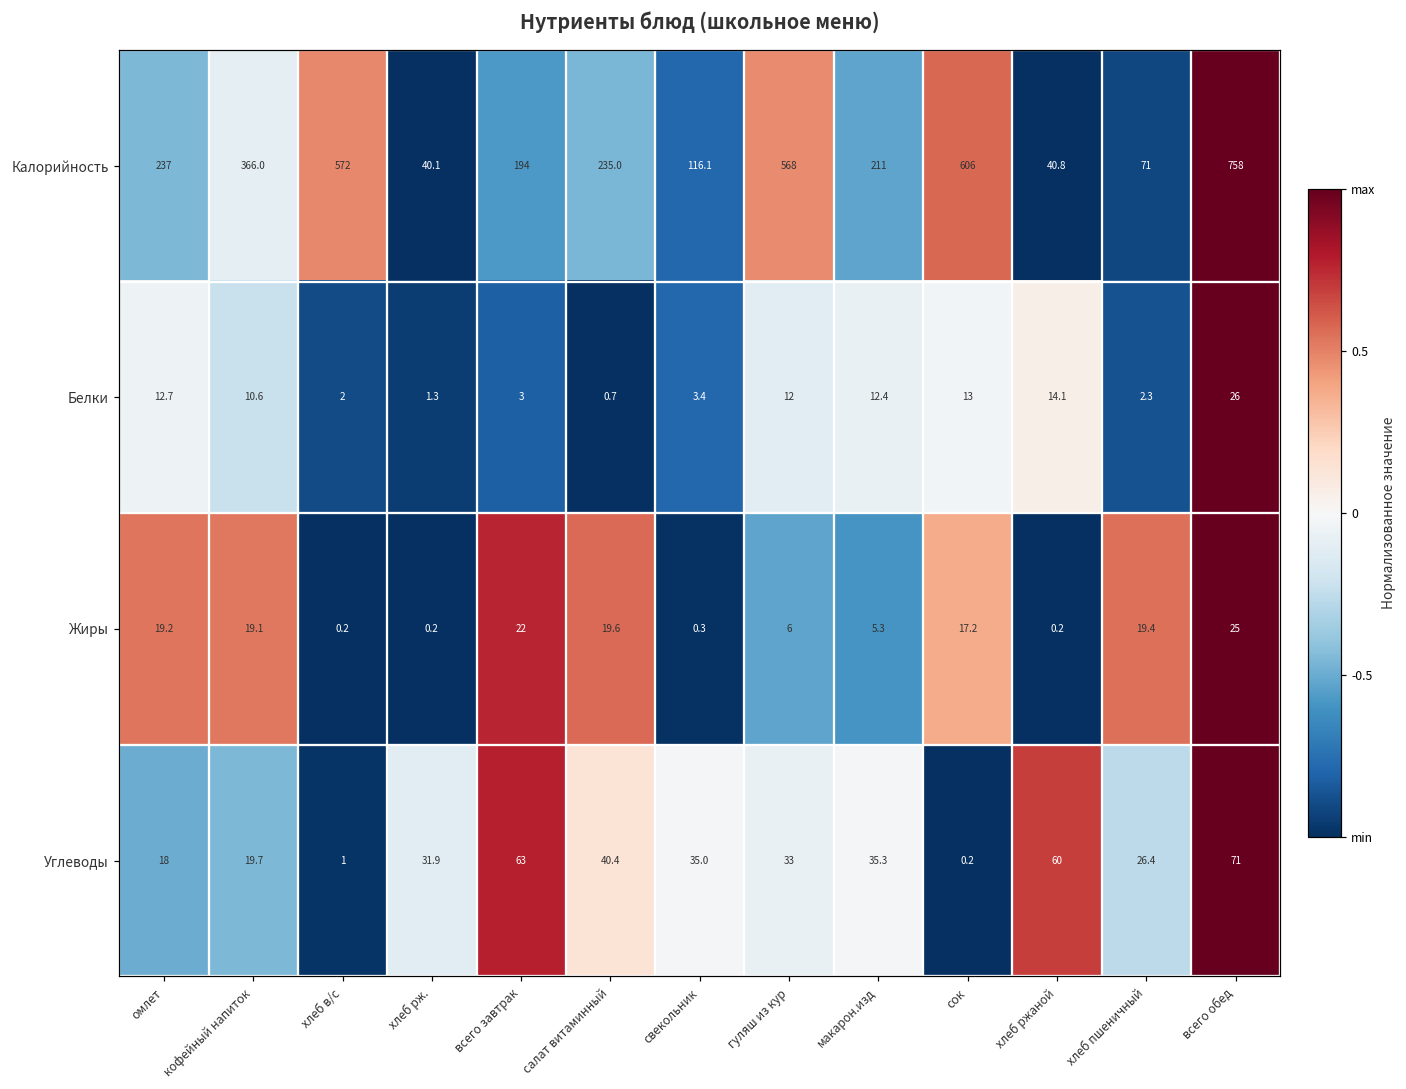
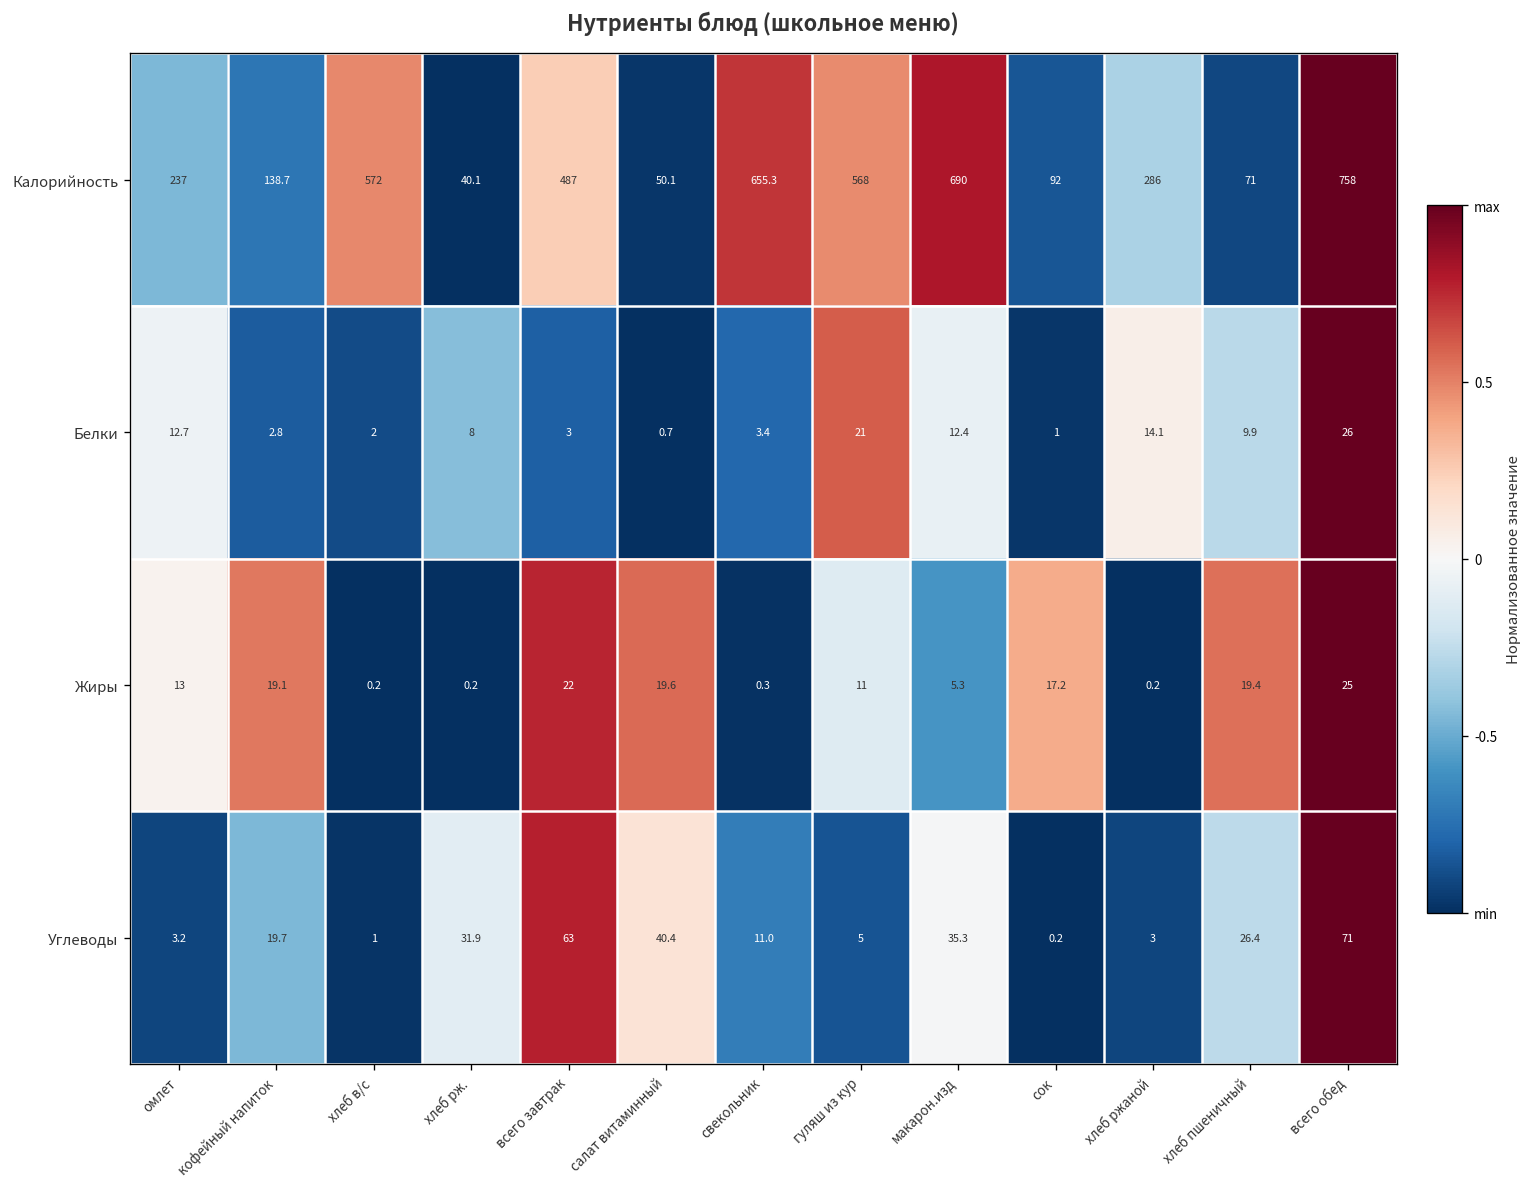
  {
    "Калорийность": {
      "омлет": 237,
-     "кофейный напиток": 366.0,
+     "кофейный напиток": 138.7,
      "хлеб в/с": 572,
      "хлеб рж.": 40.1,
-     "всего завтрак": 194,
-     "салат витаминный": 235.0,
-     "свекольник": 116.1,
+     "всего завтрак": 487,
+     "салат витаминный": 50.1,
+     "свекольник": 655.3,
      "гуляш из кур": 568,
-     "макарон.изд": 211,
-     "сок": 606,
-     "хлеб ржаной": 40.8,
+     "макарон.изд": 690,
+     "сок": 92,
+     "хлеб ржаной": 286,
      "хлеб пшеничный": 71,
      "всего обед": 758
    },
    "Белки": {
      "омлет": 12.7,
-     "кофейный напиток": 10.6,
+     "кофейный напиток": 2.8,
      "хлеб в/с": 2,
-     "хлеб рж.": 1.3,
+     "хлеб рж.": 8,
      "всего завтрак": 3,
      "салат витаминный": 0.7,
      "свекольник": 3.4,
-     "гуляш из кур": 12,
+     "гуляш из кур": 21,
      "макарон.изд": 12.4,
-     "сок": 13,
+     "сок": 1,
      "хлеб ржаной": 14.1,
-     "хлеб пшеничный": 2.3,
+     "хлеб пшеничный": 9.9,
      "всего обед": 26
    },
    "Жиры": {
-     "омлет": 19.2,
+     "омлет": 13,
      "кофейный напиток": 19.1,
      "хлеб в/с": 0.2,
      "хлеб рж.": 0.2,
      "всего завтрак": 22,
      "салат витаминный": 19.6,
      "свекольник": 0.3,
-     "гуляш из кур": 6,
+     "гуляш из кур": 11,
      "макарон.изд": 5.3,
      "сок": 17.2,
      "хлеб ржаной": 0.2,
      "хлеб пшеничный": 19.4,
      "всего обед": 25
    },
    "Углеводы": {
-     "омлет": 18,
+     "омлет": 3.2,
      "кофейный напиток": 19.7,
      "хлеб в/с": 1,
      "хлеб рж.": 31.9,
      "всего завтрак": 63,
      "салат витаминный": 40.4,
-     "свекольник": 35.0,
-     "гуляш из кур": 33,
+     "свекольник": 11.0,
+     "гуляш из кур": 5,
      "макарон.изд": 35.3,
      "сок": 0.2,
-     "хлеб ржаной": 60,
+     "хлеб ржаной": 3,
      "хлеб пшеничный": 26.4,
      "всего обед": 71
    }
  }
